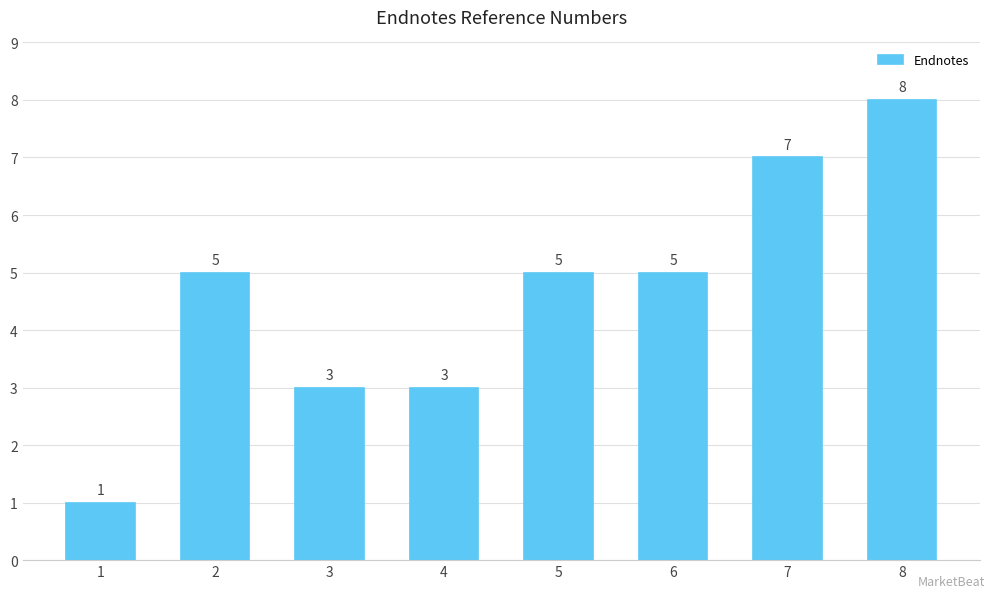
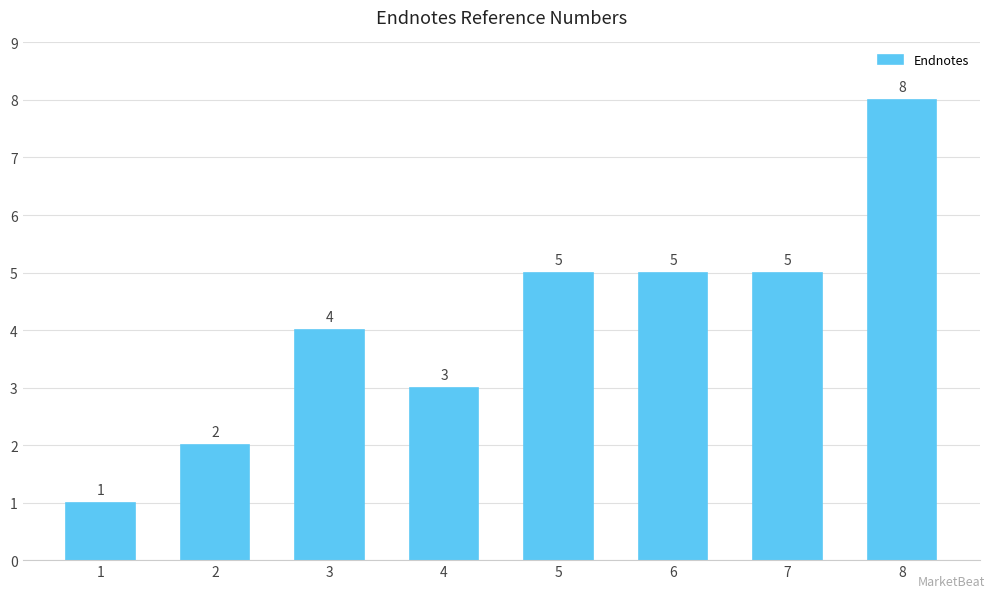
  {
    "1": 1,
-   "2": 5,
-   "3": 3,
+   "2": 2,
+   "3": 4,
    "4": 3,
    "5": 5,
    "6": 5,
-   "7": 7,
+   "7": 5,
    "8": 8
  }
